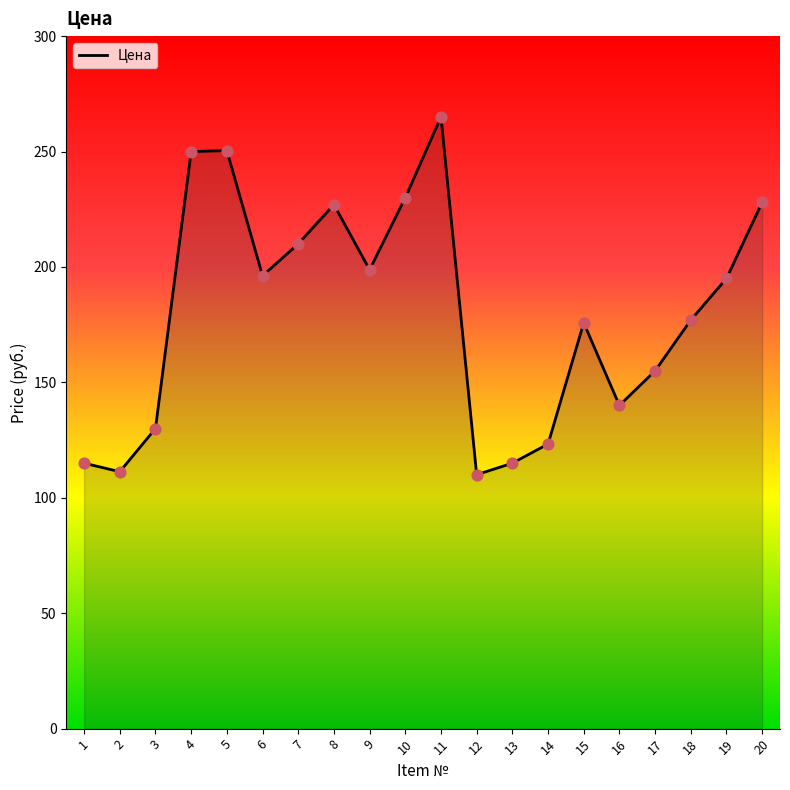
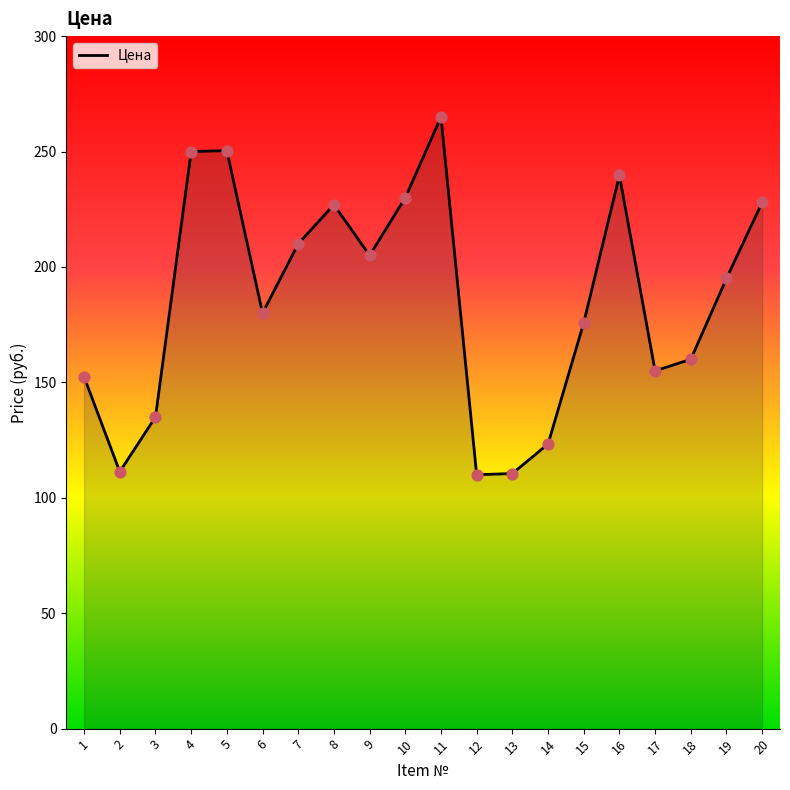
  {
-   "1": 115,
+   "1": 152,
    "2": 111,
-   "3": 130,
+   "3": 135,
    "4": 250,
    "5": 250,
-   "6": 196,
+   "6": 180,
    "7": 210,
    "8": 227,
-   "9": 199,
+   "9": 205,
    "10": 230,
    "11": 265,
    "12": 110,
-   "13": 115,
+   "13": 111,
    "14": 123,
    "15": 176,
-   "16": 140,
+   "16": 240,
    "17": 155,
-   "18": 177,
+   "18": 160,
    "19": 195,
    "20": 228
  }
